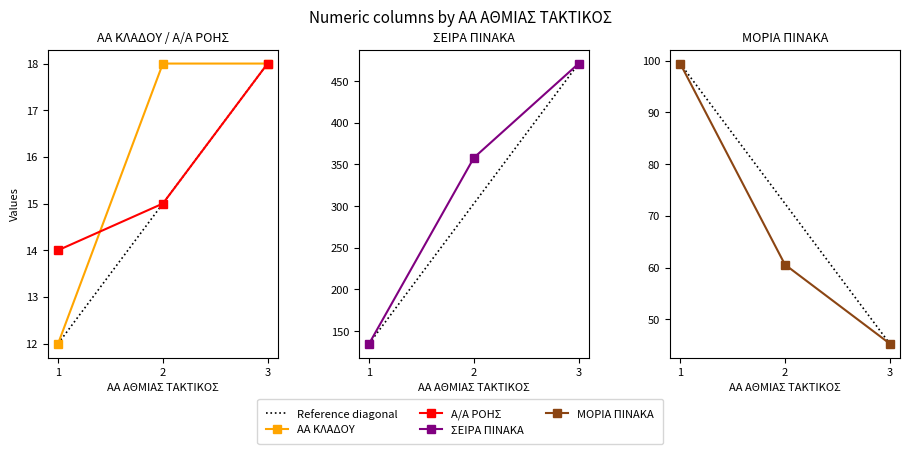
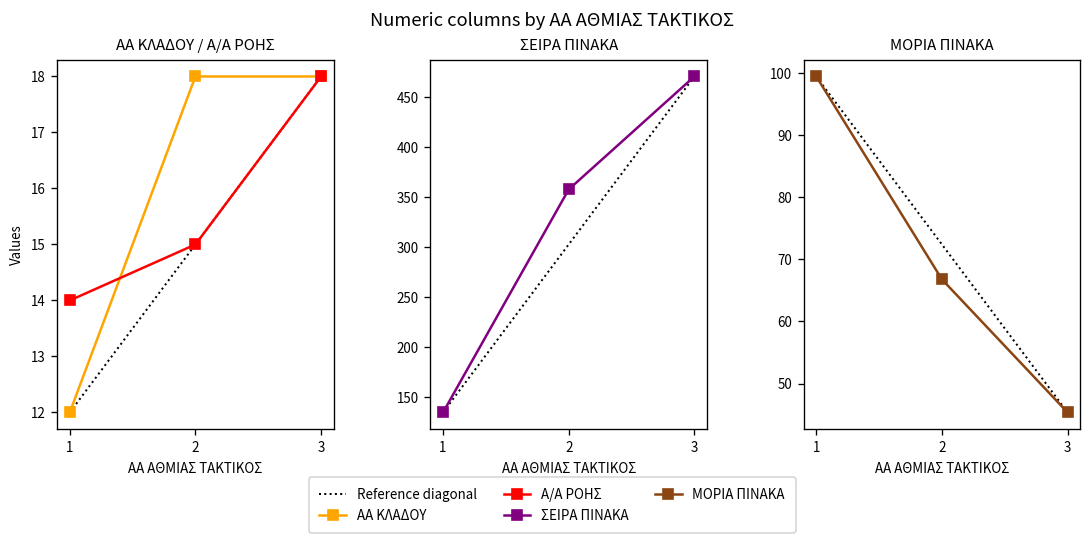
  {
    "ΑΑ ΚΛΑΔΟΥ / Α/Α ΡΟΗΣ": {
      "ΑΑ ΚΛΑΔΟΥ": {
        "2": 18.0
      },
      "Α/Α ΡΟΗΣ": {
        "1": 14.0,
        "2": 15.0
      }
    },
    "ΣΕΙΡΑ ΠΙΝΑΚΑ": {
      "ΣΕΙΡΑ ΠΙΝΑΚΑ": {
        "2": 360
      }
    },
    "ΜΟΡΙΑ ΠΙΝΑΚΑ": {
      "ΜΟΡΙΑ ΠΙΝΑΚΑ": {
-       "2": 61
+       "2": 67
      }
    }
  }
